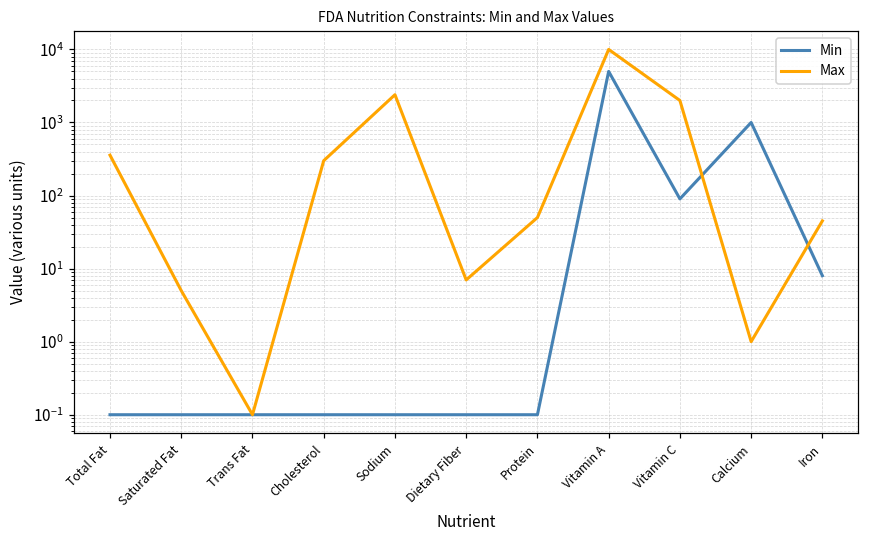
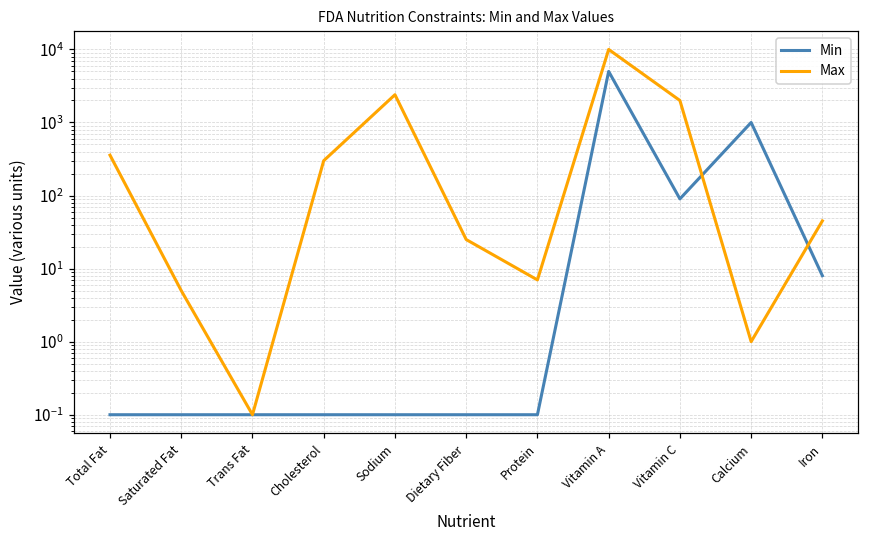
  {
    "Min": {
      "Total Fat": 0.10,
      "Saturated Fat": 0.10,
      "Cholesterol": 0.10,
      "Sodium": 0.10,
      "Dietary Fiber": 0.10,
      "Protein": 0.10,
      "Vitamin A": 5000,
      "Vitamin C": 90,
      "Calcium": 1000,
      "Iron": 8
    },
    "Max": {
      "Total Fat": 400,
      "Saturated Fat": 5,
      "Cholesterol": 300,
      "Sodium": 2400,
-     "Dietary Fiber": 7,
-     "Protein": 50,
+     "Dietary Fiber": 25,
+     "Protein": 7,
      "Vitamin A": 10000,
      "Vitamin C": 2000,
      "Calcium": 1,
      "Iron": 50
    }
  }
